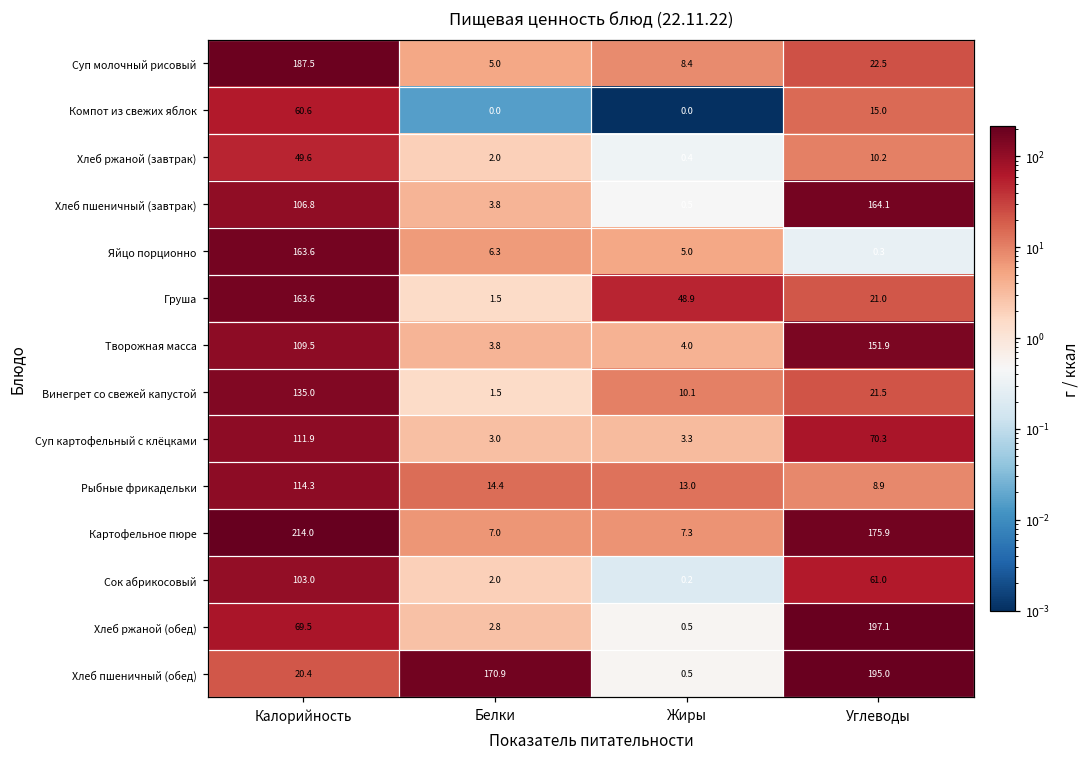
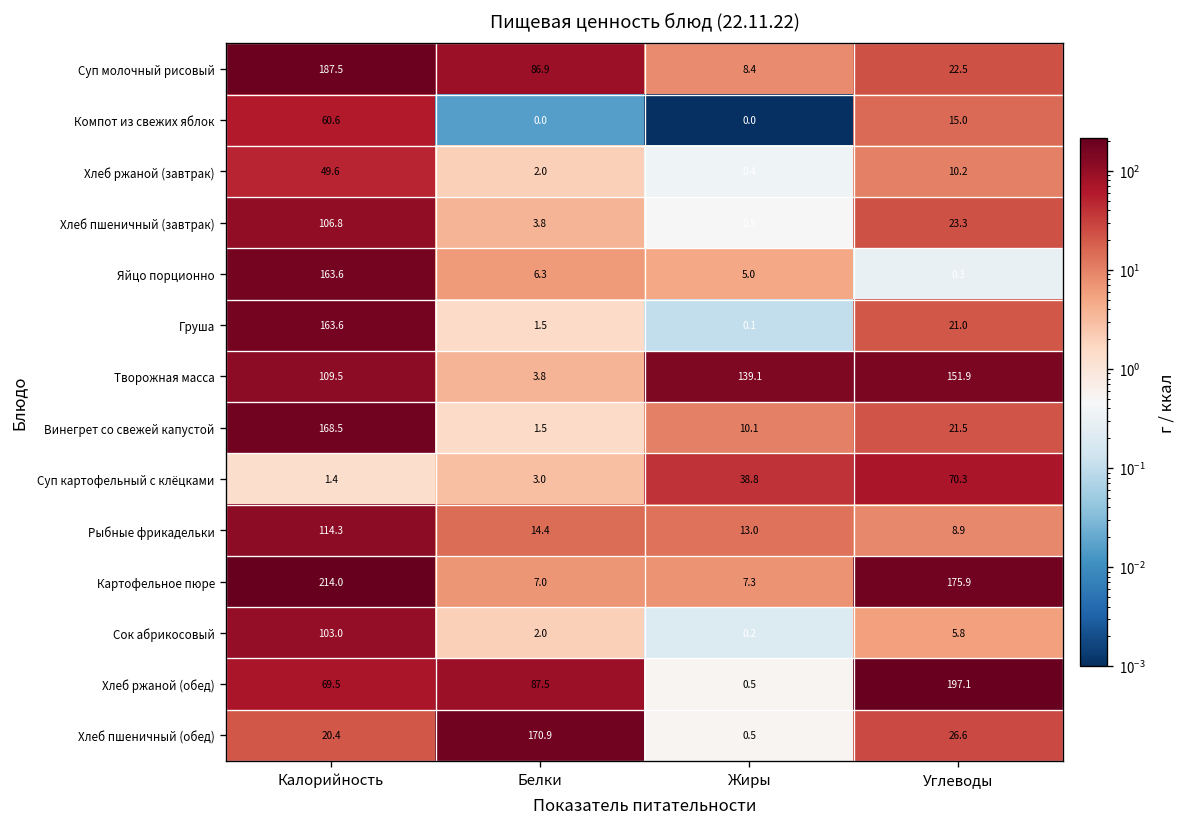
  {
    "Суп молочный рисовый": {
      "Калорийность": 187.5,
-     "Белки": 5.0,
+     "Белки": 86.9,
      "Жиры": 8.4,
      "Углеводы": 22.5
    },
    "Компот из свежих яблок": {
      "Калорийность": 60.6,
      "Белки": 0.0,
      "Жиры": 0.0,
      "Углеводы": 15.0
    },
    "Хлеб ржаной (завтрак)": {
      "Калорийность": 49.6,
      "Белки": 2.0,
      "Углеводы": 10.2
    },
    "Хлеб пшеничный (завтрак)": {
      "Калорийность": 106.8,
      "Белки": 3.8,
-     "Углеводы": 164.1
+     "Углеводы": 23.3
    },
    "Яйцо порционно": {
      "Калорийность": 163.6,
      "Белки": 6.3,
      "Жиры": 5.0
    },
    "Груша": {
      "Калорийность": 163.6,
      "Белки": 1.5,
-     "Жиры": 48.9,
+     "Жиры": 0.1,
      "Углеводы": 21.0
    },
    "Творожная масса": {
      "Калорийность": 109.5,
      "Белки": 3.8,
-     "Жиры": 4.0,
+     "Жиры": 139.1,
      "Углеводы": 151.9
    },
    "Винегрет со свежей капустой": {
-     "Калорийность": 135.0,
+     "Калорийность": 168.5,
      "Белки": 1.5,
      "Жиры": 10.1,
      "Углеводы": 21.5
    },
    "Суп картофельный с клёцками": {
-     "Калорийность": 111.9,
+     "Калорийность": 1.4,
      "Белки": 3.0,
-     "Жиры": 3.3,
+     "Жиры": 38.8,
      "Углеводы": 70.3
    },
    "Рыбные фрикадельки": {
      "Калорийность": 114.3,
      "Белки": 14.4,
      "Жиры": 13.0,
      "Углеводы": 8.9
    },
    "Картофельное пюре": {
      "Калорийность": 214.0,
      "Белки": 7.0,
      "Жиры": 7.3,
      "Углеводы": 175.9
    },
    "Сок абрикосовый": {
      "Калорийность": 103.0,
      "Белки": 2.0,
-     "Углеводы": 61.0
+     "Углеводы": 5.8
    },
    "Хлеб ржаной (обед)": {
      "Калорийность": 69.5,
-     "Белки": 2.8,
+     "Белки": 87.5,
      "Жиры": 0.5,
      "Углеводы": 197.1
    },
    "Хлеб пшеничный (обед)": {
      "Калорийность": 20.4,
      "Белки": 170.9,
      "Жиры": 0.5,
-     "Углеводы": 195.0
+     "Углеводы": 26.6
    }
  }
